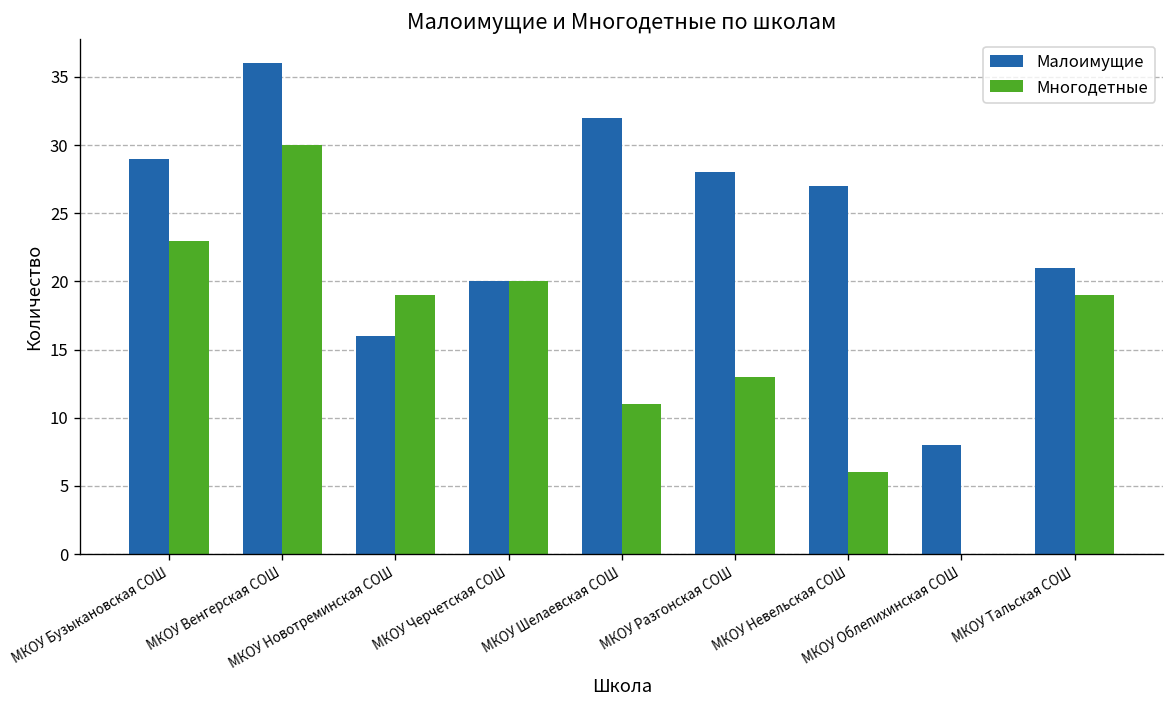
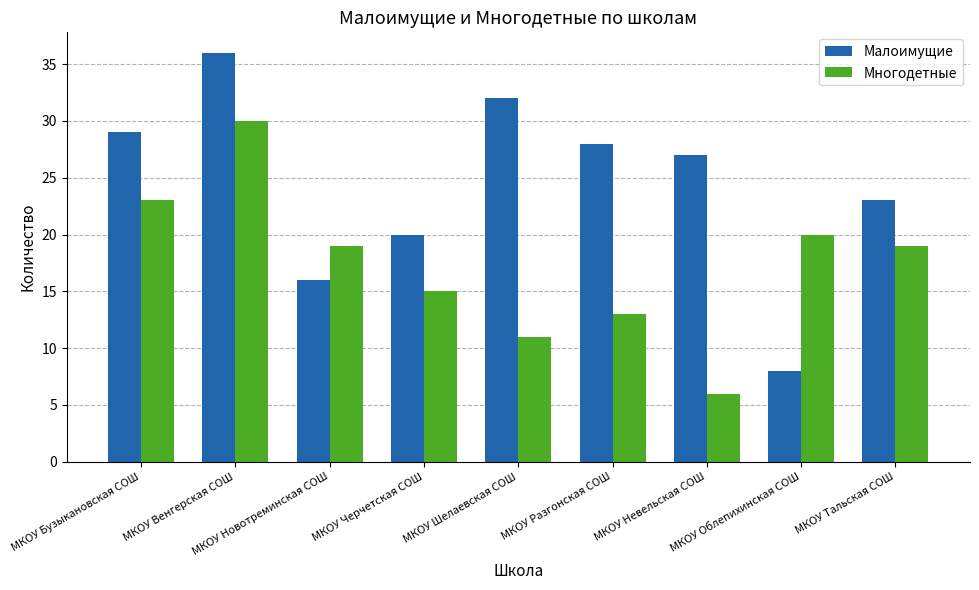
  {
    "Малоимущие": {
      "МКОУ Бузыкановская СОШ": 29,
      "МКОУ Венгерская СОШ": 36,
      "МКОУ Новотреминская СОШ": 16,
      "МКОУ Черчетская СОШ": 20,
      "МКОУ Шелаевская СОШ": 32,
      "МКОУ Разгонская СОШ": 28,
      "МКОУ Невельская СОШ": 27,
      "МКОУ Облепихинская СОШ": 8,
-     "МКОУ Тальская СОШ": 21
+     "МКОУ Тальская СОШ": 23
    },
    "Многодетные": {
      "МКОУ Бузыкановская СОШ": 23,
      "МКОУ Венгерская СОШ": 30,
      "МКОУ Новотреминская СОШ": 19,
-     "МКОУ Черчетская СОШ": 20,
+     "МКОУ Черчетская СОШ": 15,
      "МКОУ Шелаевская СОШ": 11,
      "МКОУ Разгонская СОШ": 13,
      "МКОУ Невельская СОШ": 6,
-     "МКОУ Облепихинская СОШ": 0,
+     "МКОУ Облепихинская СОШ": 20,
      "МКОУ Тальская СОШ": 19
    }
  }
